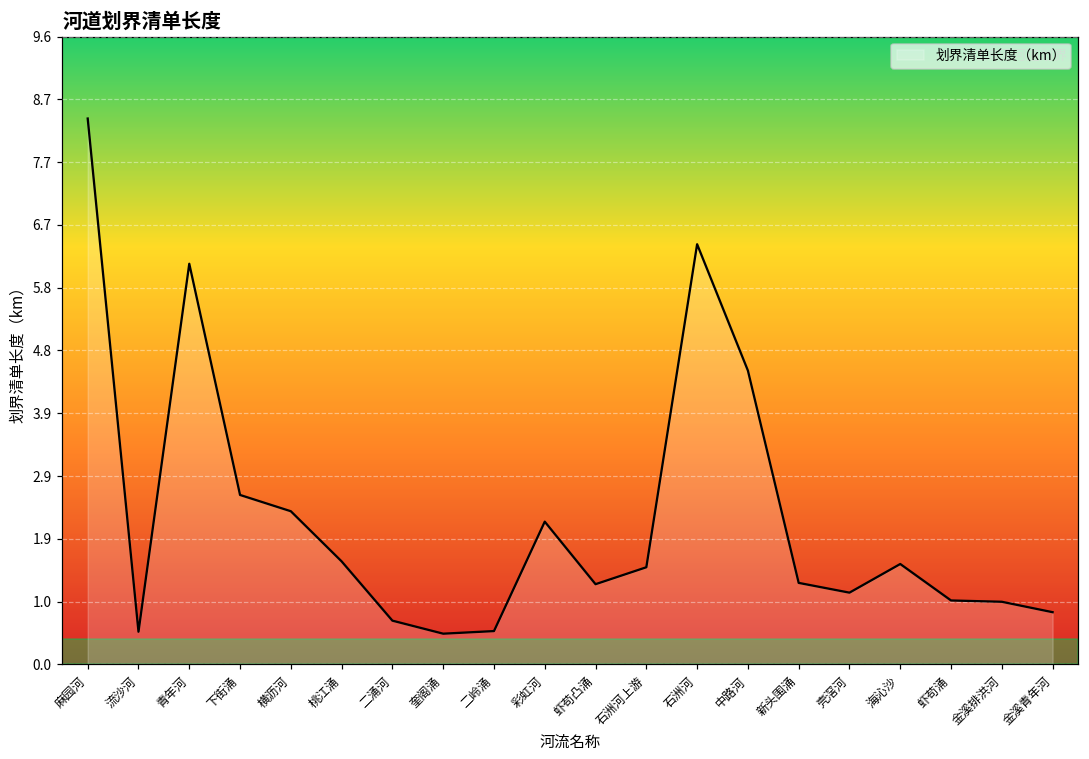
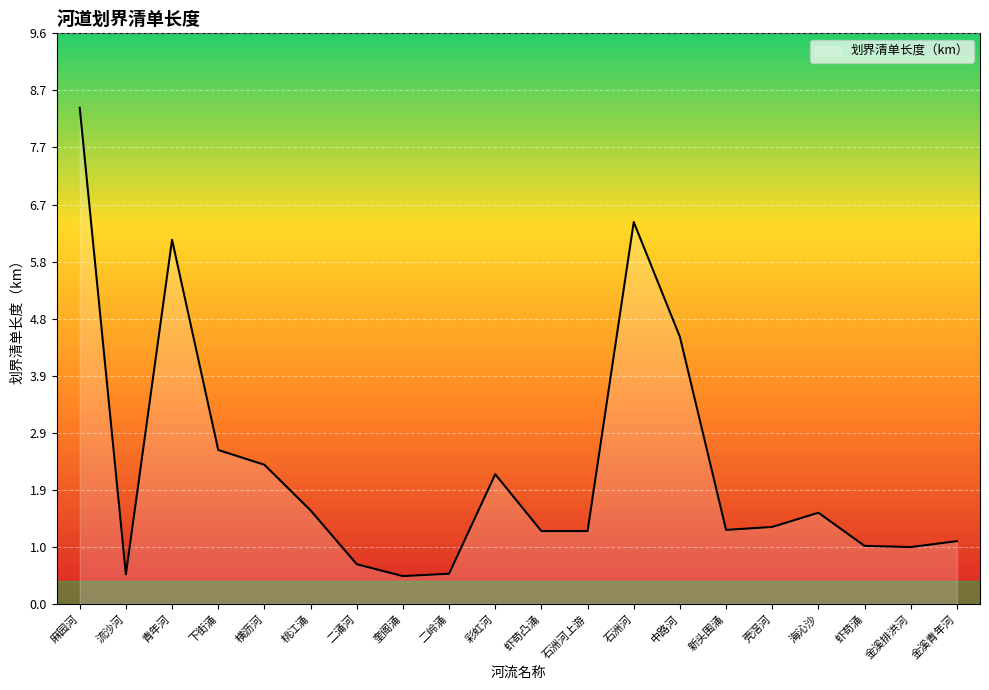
  {
    "麻园河": 8.4,
    "流沙河": 0.5,
    "青年河": 6.2,
    "下街涌": 2.6,
    "横沥河": 2.4,
    "桃江涌": 1.6,
    "二涌河": 0.7,
    "奎阁涌": 0.5,
    "二岭涌": 0.5,
    "彩虹河": 2.2,
    "虾苟凸涌": 1.2,
-   "石洲河上游": 1.5,
+   "石洲河上游": 1.2,
    "石洲河": 6.5,
    "中路河": 4.5,
    "新头围涌": 1.3,
-   "壳滘河": 1.1,
+   "壳滘河": 1.3,
    "海沁沙": 1.5,
    "虾苟涌": 1.0,
    "金溪排洪河": 1.0,
-   "金溪青年河": 0.8
+   "金溪青年河": 1.1
  }
